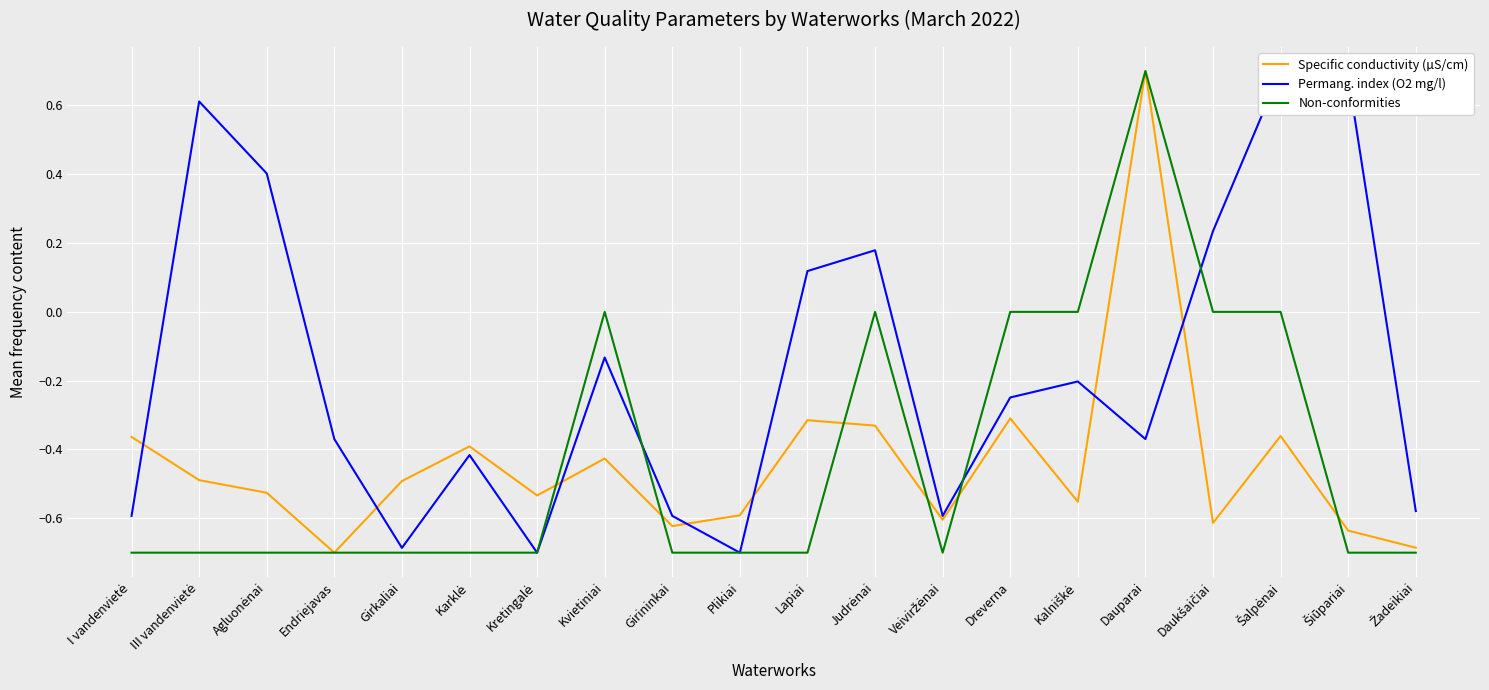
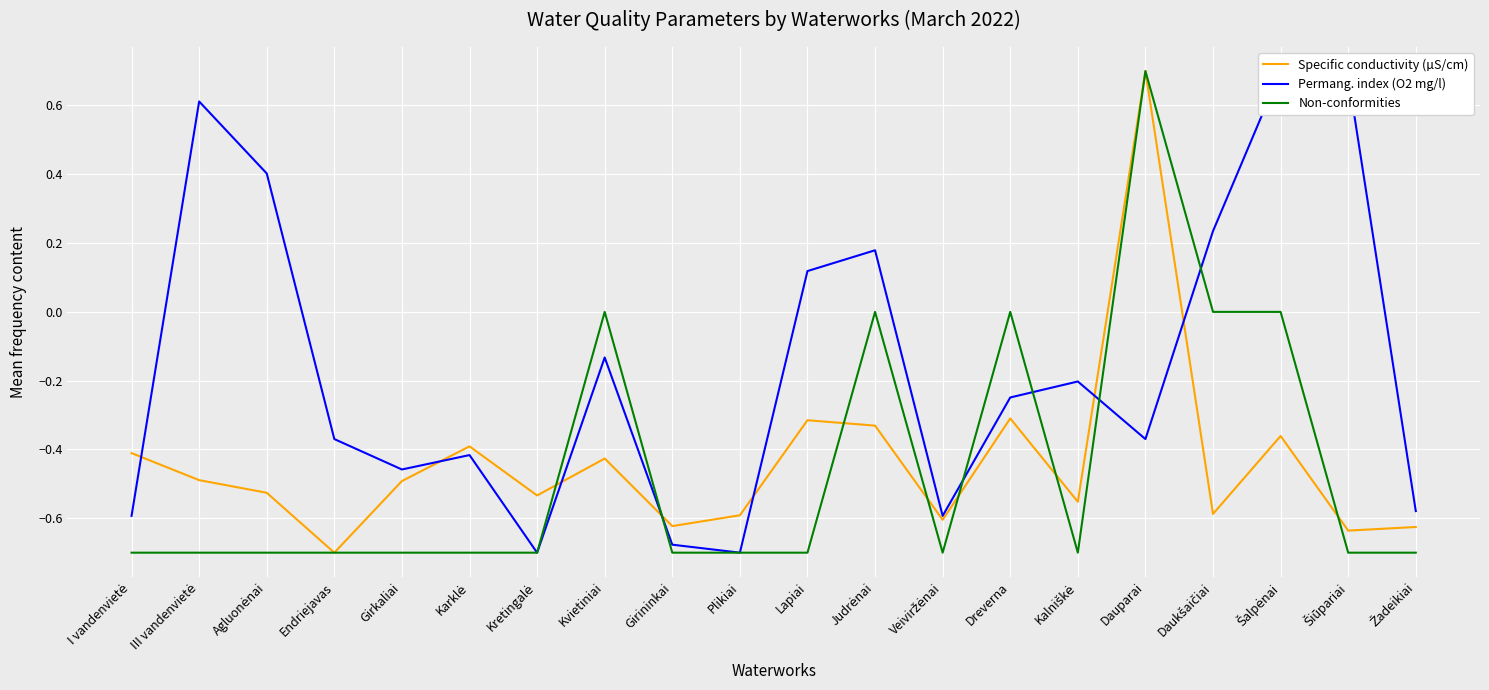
  {
    "Specific conductivity (µS/cm)": {
-     "I vandenvietė": -0.36,
+     "I vandenvietė": -0.41,
      "III vandenvietė": -0.49,
      "Agluonėnai": -0.53,
      "Girkaliai": -0.49,
      "Karklė": -0.39,
      "Kretingalė": -0.53,
      "Kvietiniai": -0.43,
      "Girininkai": -0.62,
      "Plikiai": -0.59,
      "Lapiai": -0.31,
      "Judrėnai": -0.33,
      "Veiviržėnai": -0.60,
      "Dreverna": -0.31,
      "Kalniškė": -0.55,
-     "Daukšaičiai": -0.61,
+     "Daukšaičiai": -0.59,
      "Šalpėnai": -0.36,
      "Šiūpariai": -0.64,
-     "Žadeikiai": -0.69
+     "Žadeikiai": -0.63
    },
    "Permang. index (O2 mg/l)": {
      "I vandenvietė": -0.59,
      "III vandenvietė": 0.61,
      "Agluonėnai": 0.40,
      "Endriejavas": -0.37,
-     "Girkaliai": -0.69,
+     "Girkaliai": -0.46,
      "Karklė": -0.42,
      "Kvietiniai": -0.13,
-     "Girininkai": -0.59,
+     "Girininkai": -0.68,
      "Lapiai": 0.12,
      "Judrėnai": 0.18,
      "Veiviržėnai": -0.59,
      "Dreverna": -0.25,
      "Kalniškė": -0.20,
      "Dauparai": -0.37,
      "Daukšaičiai": 0.23,
      "Žadeikiai": -0.58
    },
    "Non-conformities": {
      "I vandenvietė": -0.70,
      "III vandenvietė": -0.70,
      "Agluonėnai": -0.70,
      "Girkaliai": -0.70,
      "Karklė": -0.70,
      "Kvietiniai": 0.00,
      "Girininkai": -0.70,
      "Lapiai": -0.70,
      "Judrėnai": 0.00,
      "Veiviržėnai": -0.70,
      "Dreverna": 0.00,
-     "Kalniškė": 0.00,
+     "Kalniškė": -0.70,
      "Daukšaičiai": 0.00,
      "Šalpėnai": 0.00,
      "Šiūpariai": -0.70,
      "Žadeikiai": -0.70
    }
  }
